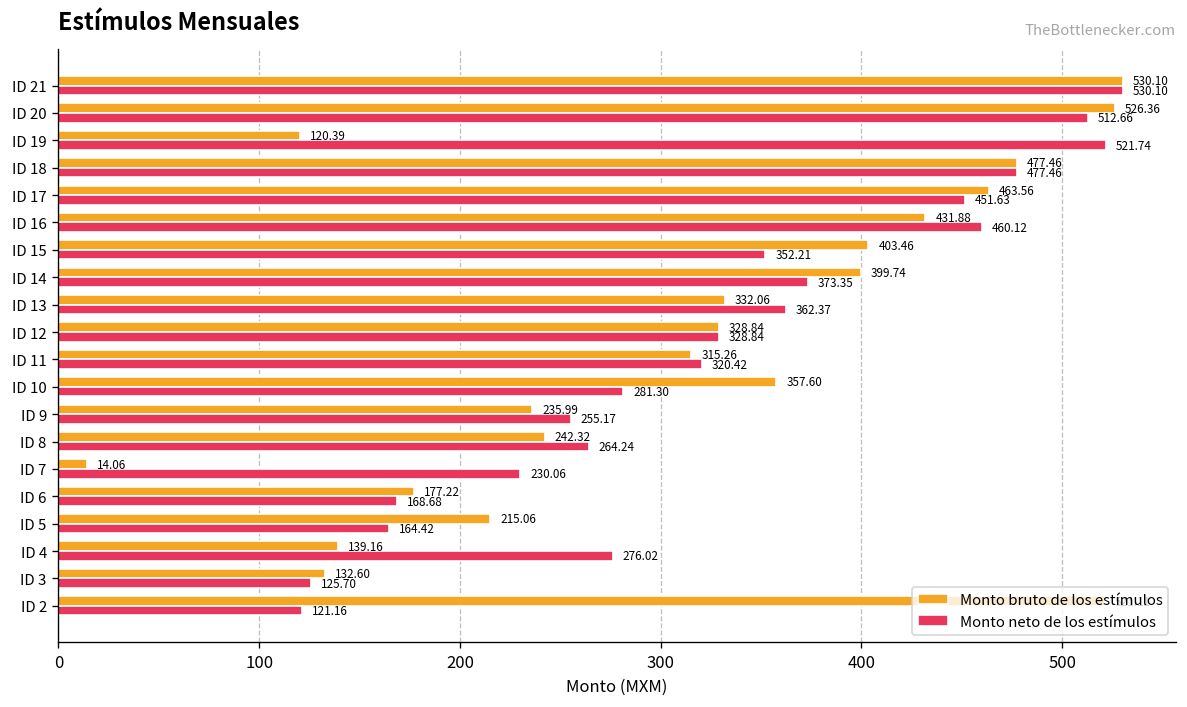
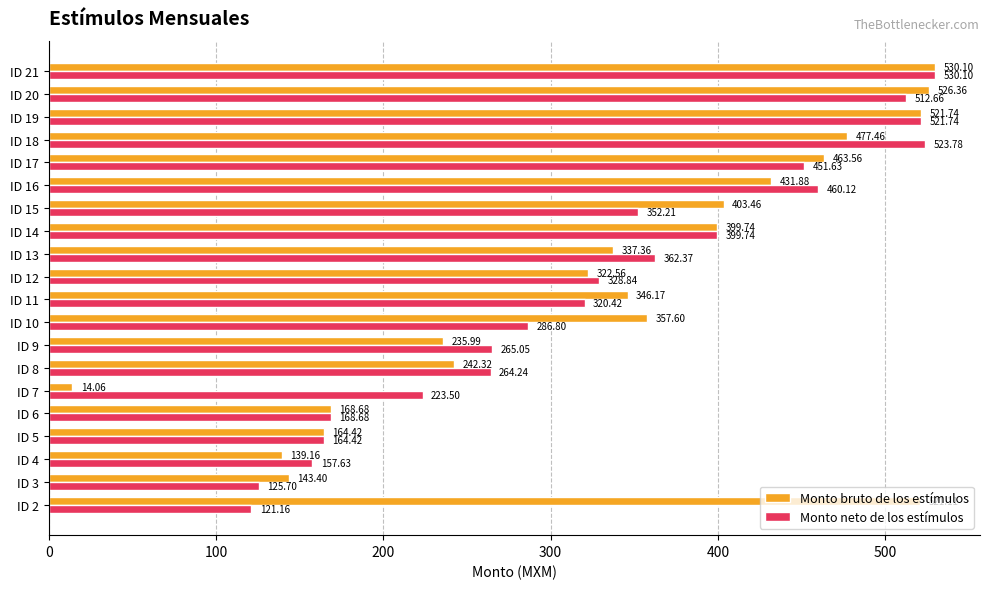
  {
    "Monto bruto de los estímulos": {
      "ID 20": 526.36,
-     "ID 19": 120.39,
+     "ID 19": 521.74,
      "ID 18": 477.46,
      "ID 17": 463.56,
      "ID 16": 431.88,
      "ID 15": 403.46,
-     "ID 13": 332.06,
-     "ID 12": 328.84,
-     "ID 11": 315.26,
+     "ID 13": 337.36,
+     "ID 12": 322.56,
+     "ID 11": 346.17,
      "ID 10": 357.60,
      "ID 9": 235.99,
      "ID 8": 242.32,
      "ID 7": 14.06,
-     "ID 6": 177.22,
-     "ID 5": 215.06,
+     "ID 6": 168.68,
+     "ID 5": 164.42,
      "ID 4": 139.16,
-     "ID 3": 132.60
+     "ID 3": 143.40
    },
    "Monto neto de los estímulos": {
      "ID 20": 512.66,
-     "ID 18": 477.46,
+     "ID 18": 523.78,
      "ID 17": 451.63,
      "ID 16": 460.12,
      "ID 15": 352.21,
-     "ID 14": 373.35,
+     "ID 14": 399.74,
      "ID 13": 362.37,
      "ID 12": 328.84,
      "ID 11": 320.42,
-     "ID 10": 281.30,
-     "ID 9": 255.17,
+     "ID 10": 286.80,
+     "ID 9": 265.05,
      "ID 8": 264.24,
-     "ID 7": 230.06,
-     "ID 4": 276.02,
+     "ID 7": 223.50,
+     "ID 4": 157.63,
      "ID 3": 125.70,
      "ID 2": 121.16
    }
  }
